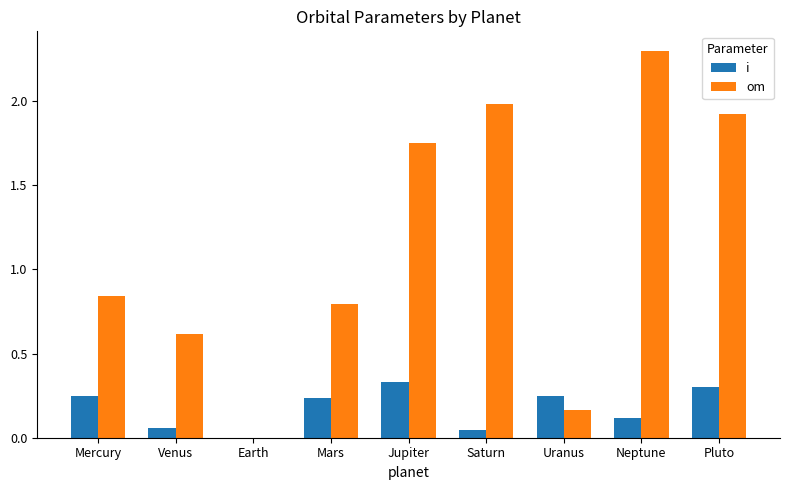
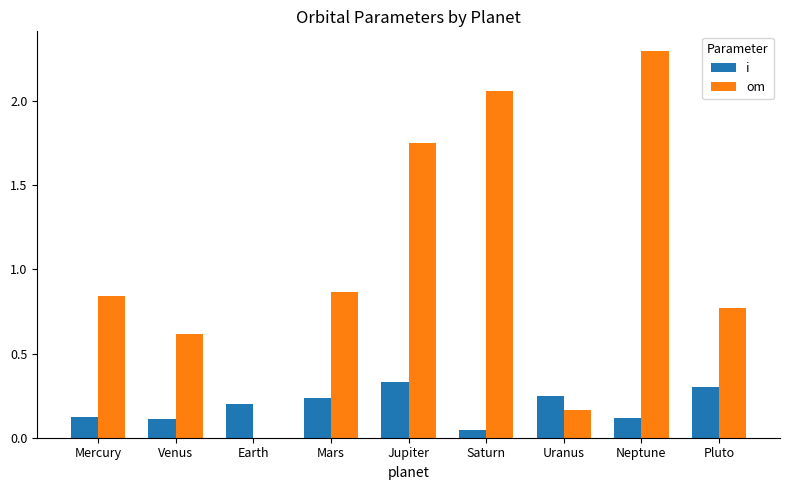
  {
    "i": {
-     "Mercury": 0.25,
-     "Venus": 0.06,
-     "Earth": 0.0,
+     "Mercury": 0.12,
+     "Venus": 0.11,
+     "Earth": 0.2,
      "Mars": 0.23,
      "Jupiter": 0.33,
      "Saturn": 0.04,
      "Uranus": 0.25,
      "Neptune": 0.12,
      "Pluto": 0.30
    },
    "om": {
      "Mercury": 0.84,
      "Venus": 0.62,
      "Earth": 0.00,
-     "Mars": 0.80,
+     "Mars": 0.87,
      "Jupiter": 1.75,
-     "Saturn": 1.98,
+     "Saturn": 2.06,
      "Uranus": 0.16,
      "Neptune": 2.30,
-     "Pluto": 1.93
+     "Pluto": 0.77
    }
  }
